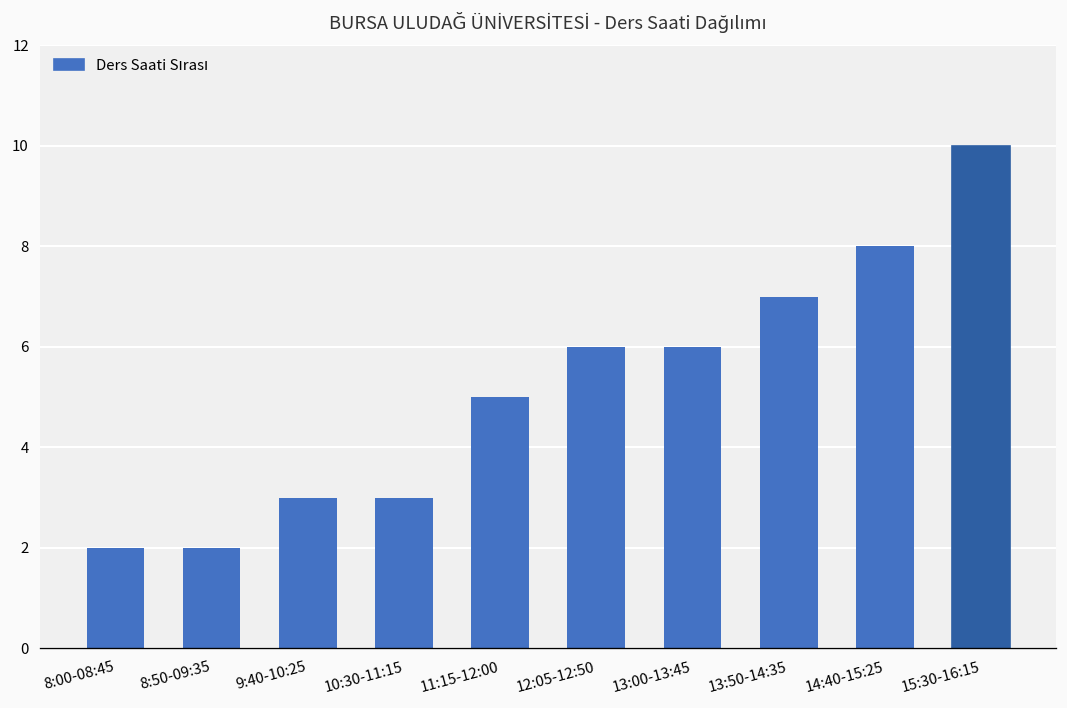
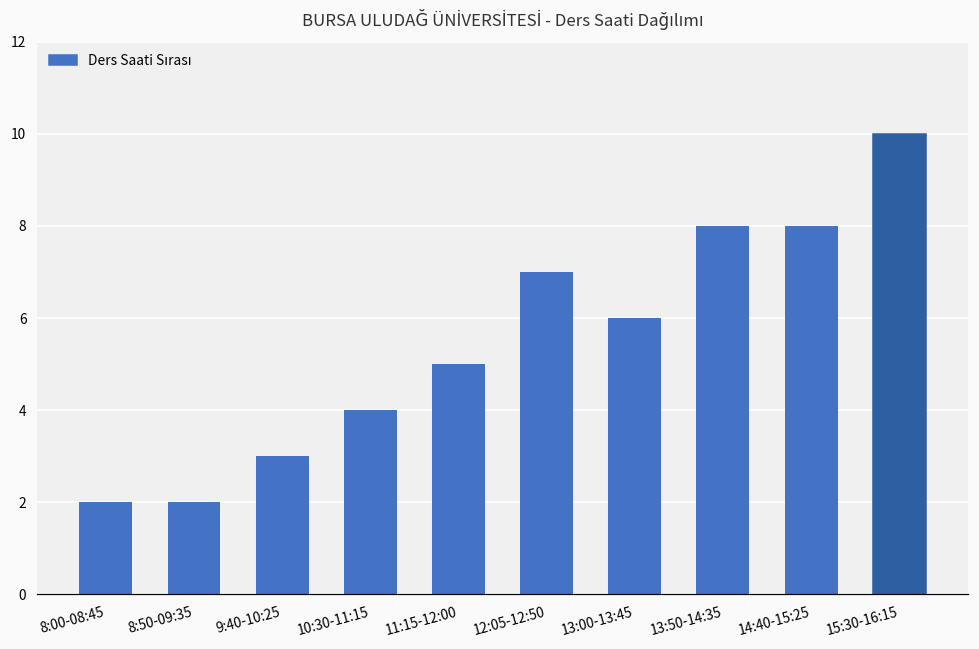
  {
    "8:00-08:45": 2,
    "8:50-09:35": 2,
    "9:40-10:25": 3,
-   "10:30-11:15": 3,
+   "10:30-11:15": 4,
    "11:15-12:00": 5,
-   "12:05-12:50": 6,
+   "12:05-12:50": 7,
    "13:00-13:45": 6,
-   "13:50-14:35": 7,
+   "13:50-14:35": 8,
    "14:40-15:25": 8,
    "15:30-16:15": 10
  }
